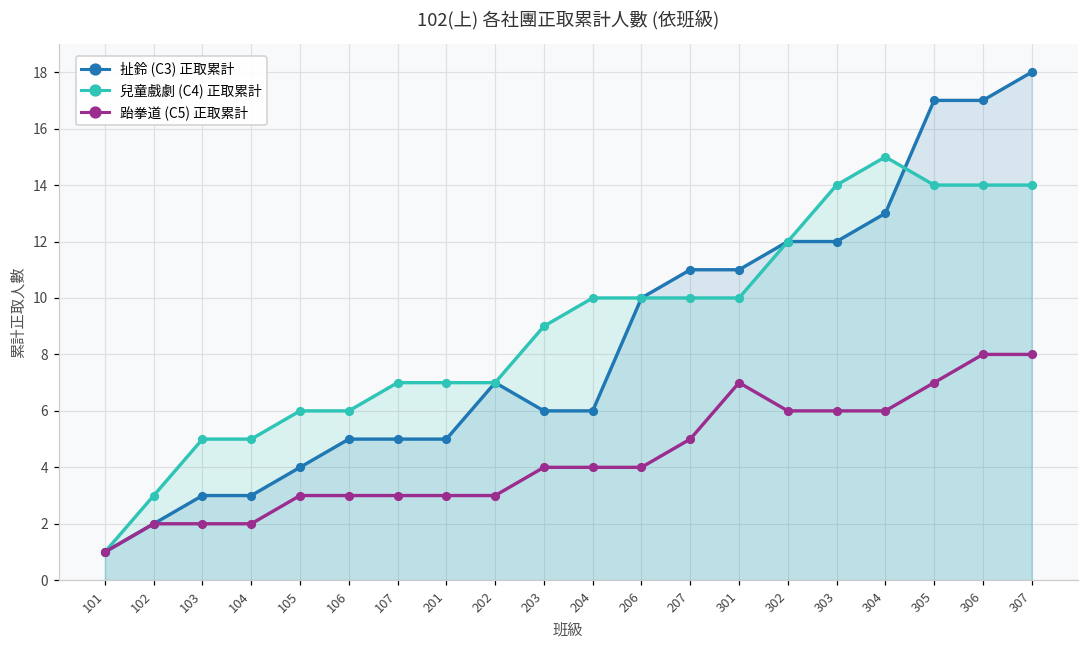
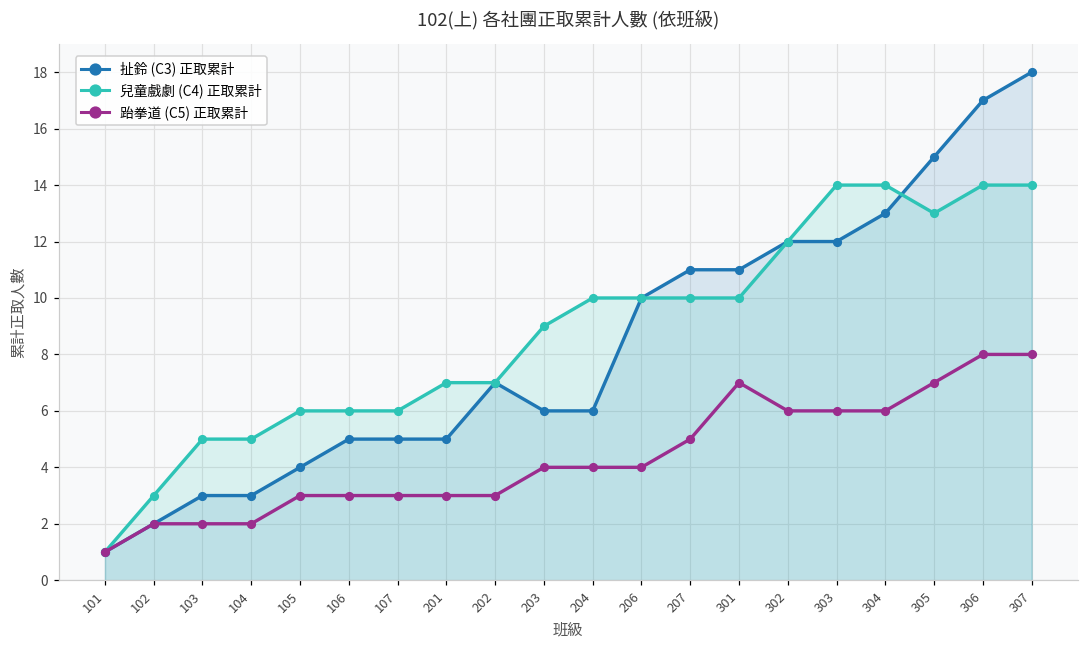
  {
    "扯鈴 (C3) 正取累計": {
      "103": 3,
      "104": 3,
      "105": 4,
      "106": 5,
      "107": 5,
      "201": 5,
      "203": 6,
      "204": 6,
      "207": 11,
      "301": 11,
      "303": 12,
      "304": 13,
-     "305": 17,
+     "305": 15,
      "306": 17,
      "307": 18
    },
    "兒童戲劇 (C4) 正取累計": {
      "102": 3,
      "103": 5,
      "104": 5,
      "105": 6,
      "106": 6,
-     "107": 7,
+     "107": 6,
      "201": 7,
      "203": 9,
      "204": 10,
      "207": 10,
      "301": 10,
      "303": 14,
-     "304": 15,
-     "305": 14,
+     "304": 14,
+     "305": 13,
      "306": 14,
      "307": 14
    },
    "跆拳道 (C5) 正取累計": {
      "103": 2,
      "104": 2,
      "105": 3,
      "106": 3,
      "107": 3,
      "201": 3,
      "202": 3,
      "203": 4,
      "204": 4,
      "206": 4,
      "207": 5,
      "301": 7,
      "302": 6,
      "303": 6,
      "304": 6,
      "305": 7,
      "306": 8,
      "307": 8
    }
  }
